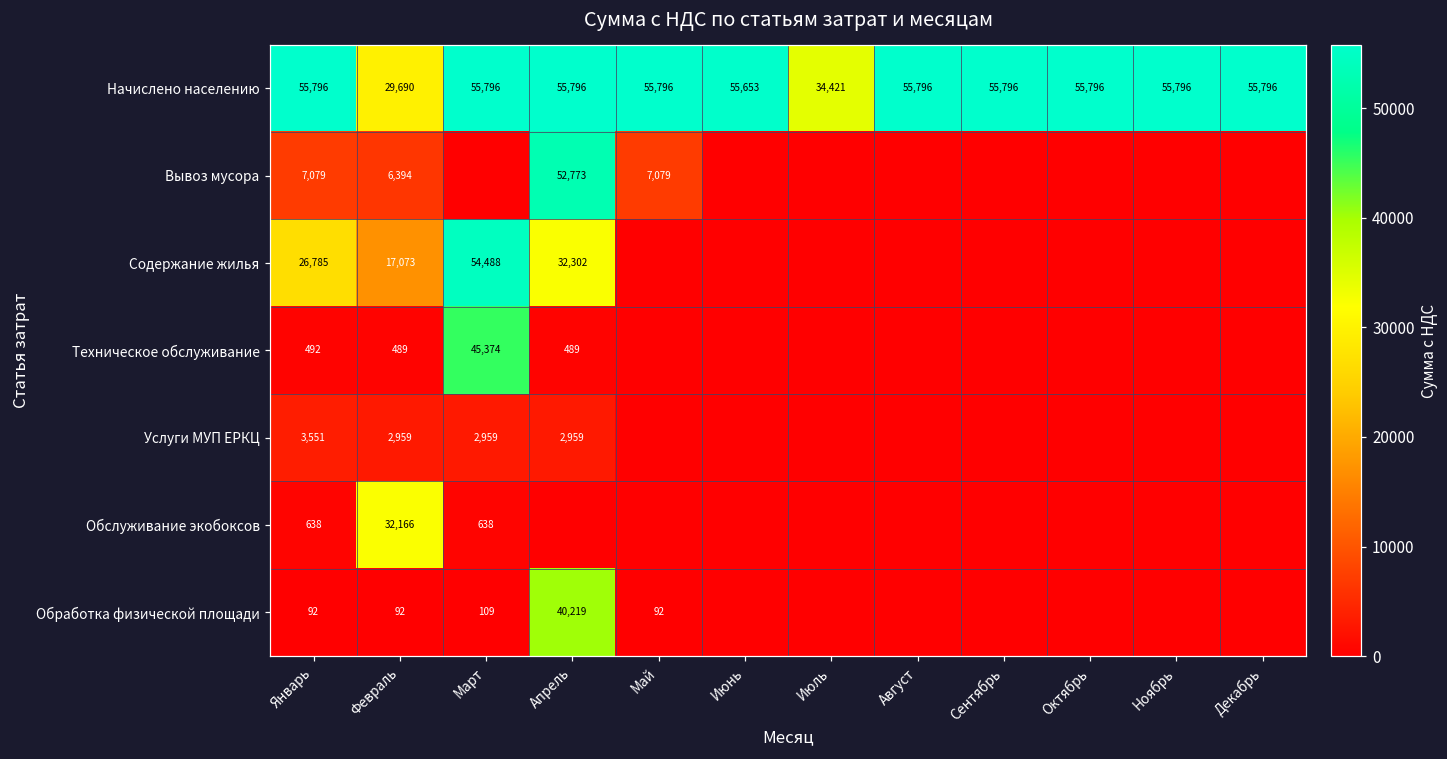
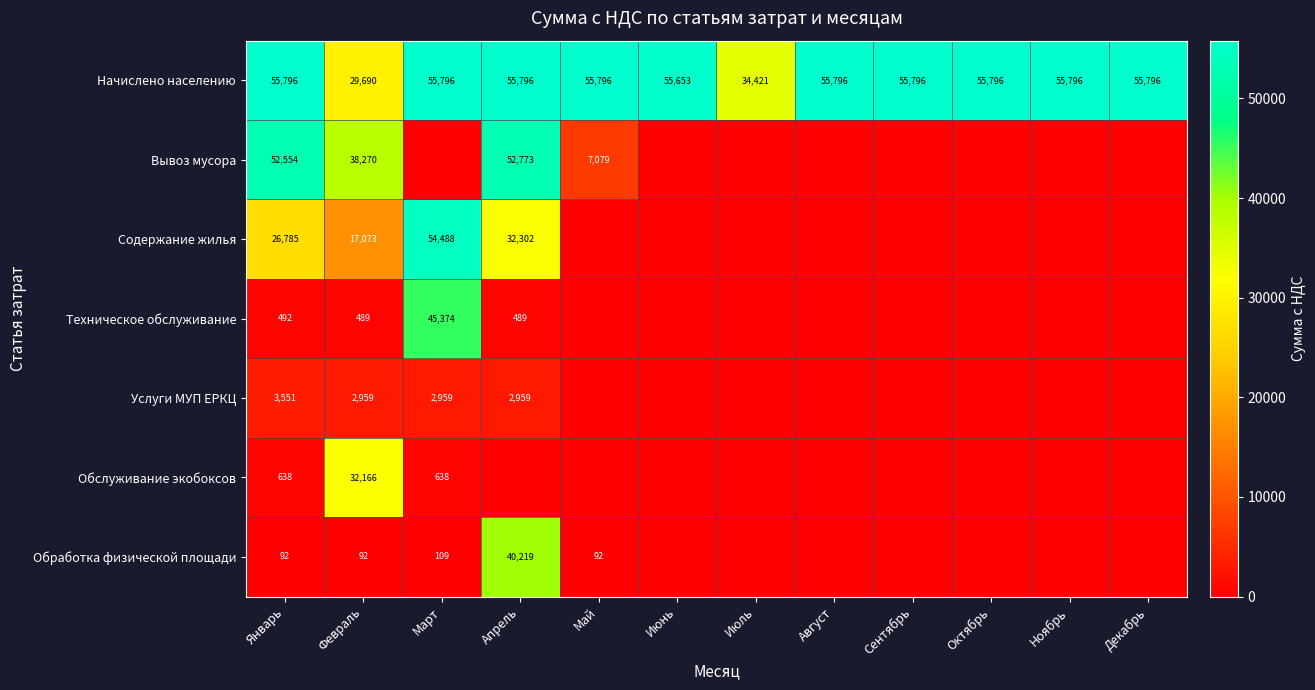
  {
    "Начислено населению": {
      "Январь": "55,796",
      "Февраль": "29,690",
      "Март": "55,796",
      "Апрель": "55,796",
      "Май": "55,796",
      "Июнь": "55,653",
      "Июль": "34,421",
      "Август": "55,796",
      "Сентябрь": "55,796",
      "Октябрь": "55,796",
      "Ноябрь": "55,796",
      "Декабрь": "55,796"
    },
    "Вывоз мусора": {
-     "Январь": "7,079",
-     "Февраль": "6,394",
+     "Январь": "52,554",
+     "Февраль": "38,270",
      "Апрель": "52,773",
      "Май": "7,079"
    },
    "Содержание жилья": {
      "Январь": "26,785",
      "Февраль": "17,073",
      "Март": "54,488",
      "Апрель": "32,302"
    },
    "Техническое обслуживание": {
      "Январь": "492",
      "Февраль": "489",
      "Март": "45,374",
      "Апрель": "489"
    },
    "Услуги МУП ЕРКЦ": {
      "Январь": "3,551",
      "Февраль": "2,959",
      "Март": "2,959",
      "Апрель": "2,959"
    },
    "Обслуживание экобоксов": {
      "Январь": "638",
      "Февраль": "32,166",
      "Март": "638"
    },
    "Обработка физической площади": {
      "Январь": "92",
      "Февраль": "92",
      "Март": "109",
      "Апрель": "40,219",
      "Май": "92"
    }
  }
